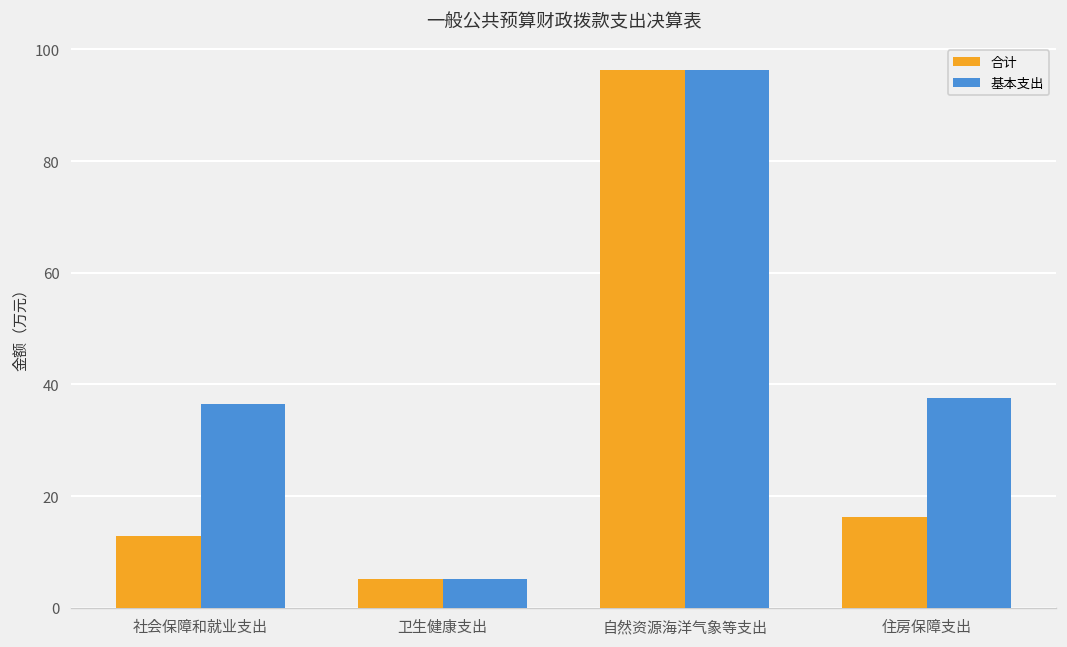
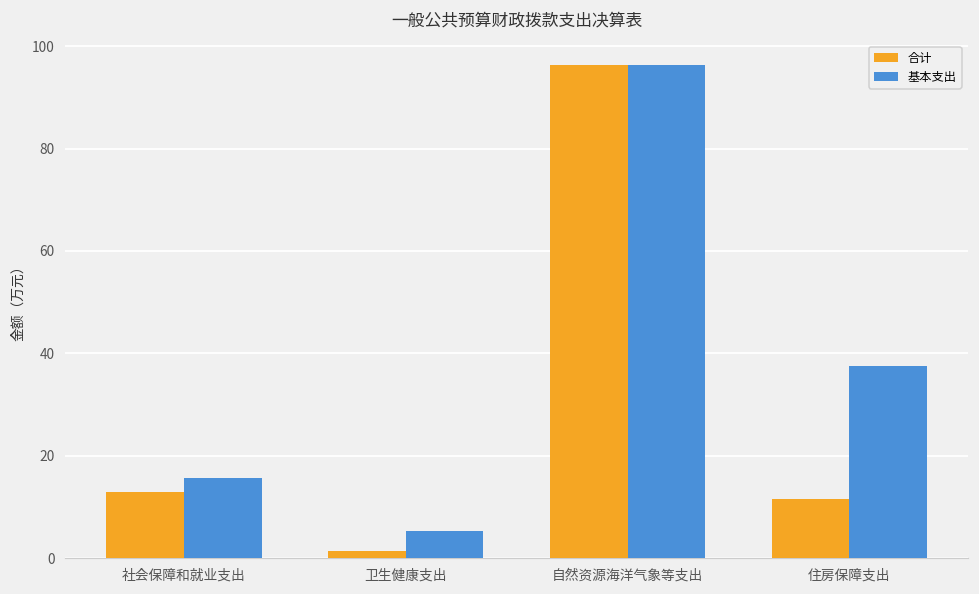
  {
    "合计": {
      "社会保障和就业支出": 13,
-     "卫生健康支出": 5,
+     "卫生健康支出": 1,
      "自然资源海洋气象等支出": 96,
-     "住房保障支出": 16
+     "住房保障支出": 12
    },
    "基本支出": {
-     "社会保障和就业支出": 36,
+     "社会保障和就业支出": 16,
      "卫生健康支出": 5,
      "自然资源海洋气象等支出": 96,
      "住房保障支出": 37
    }
  }
